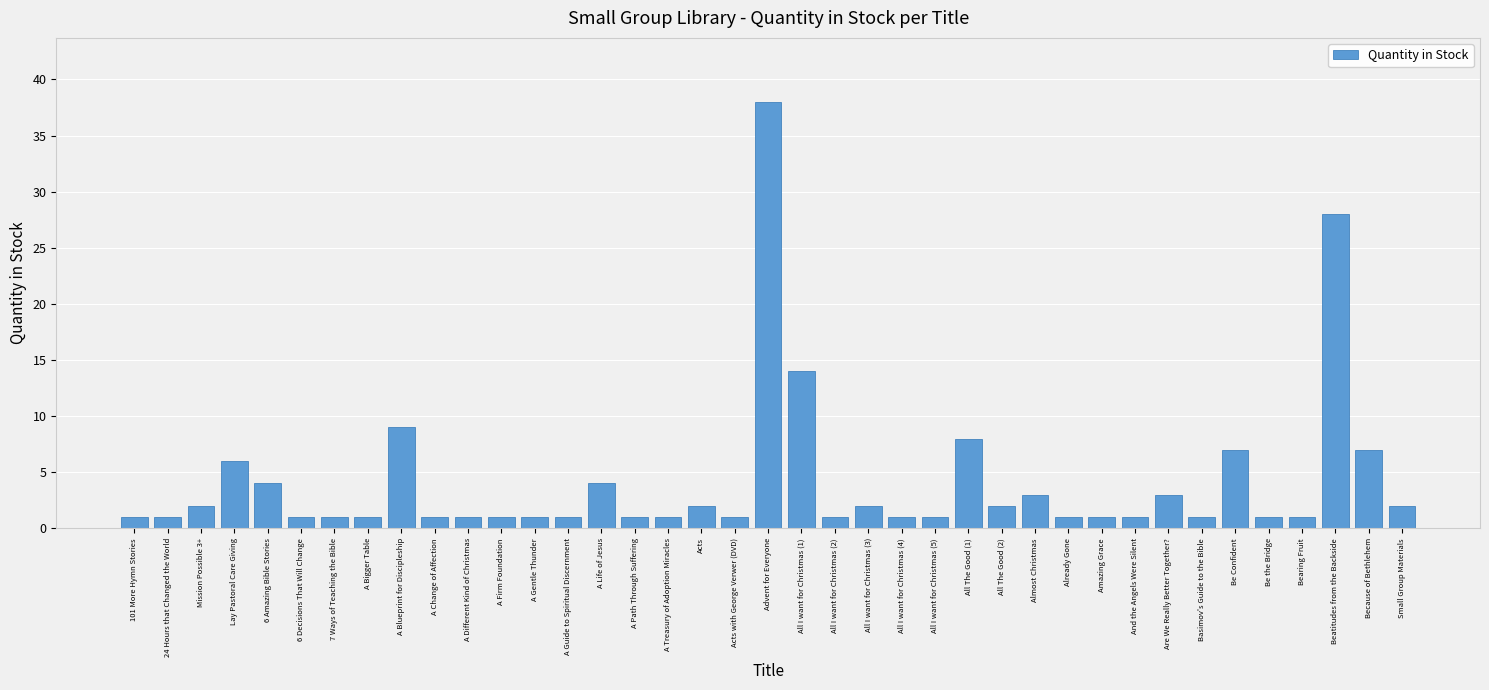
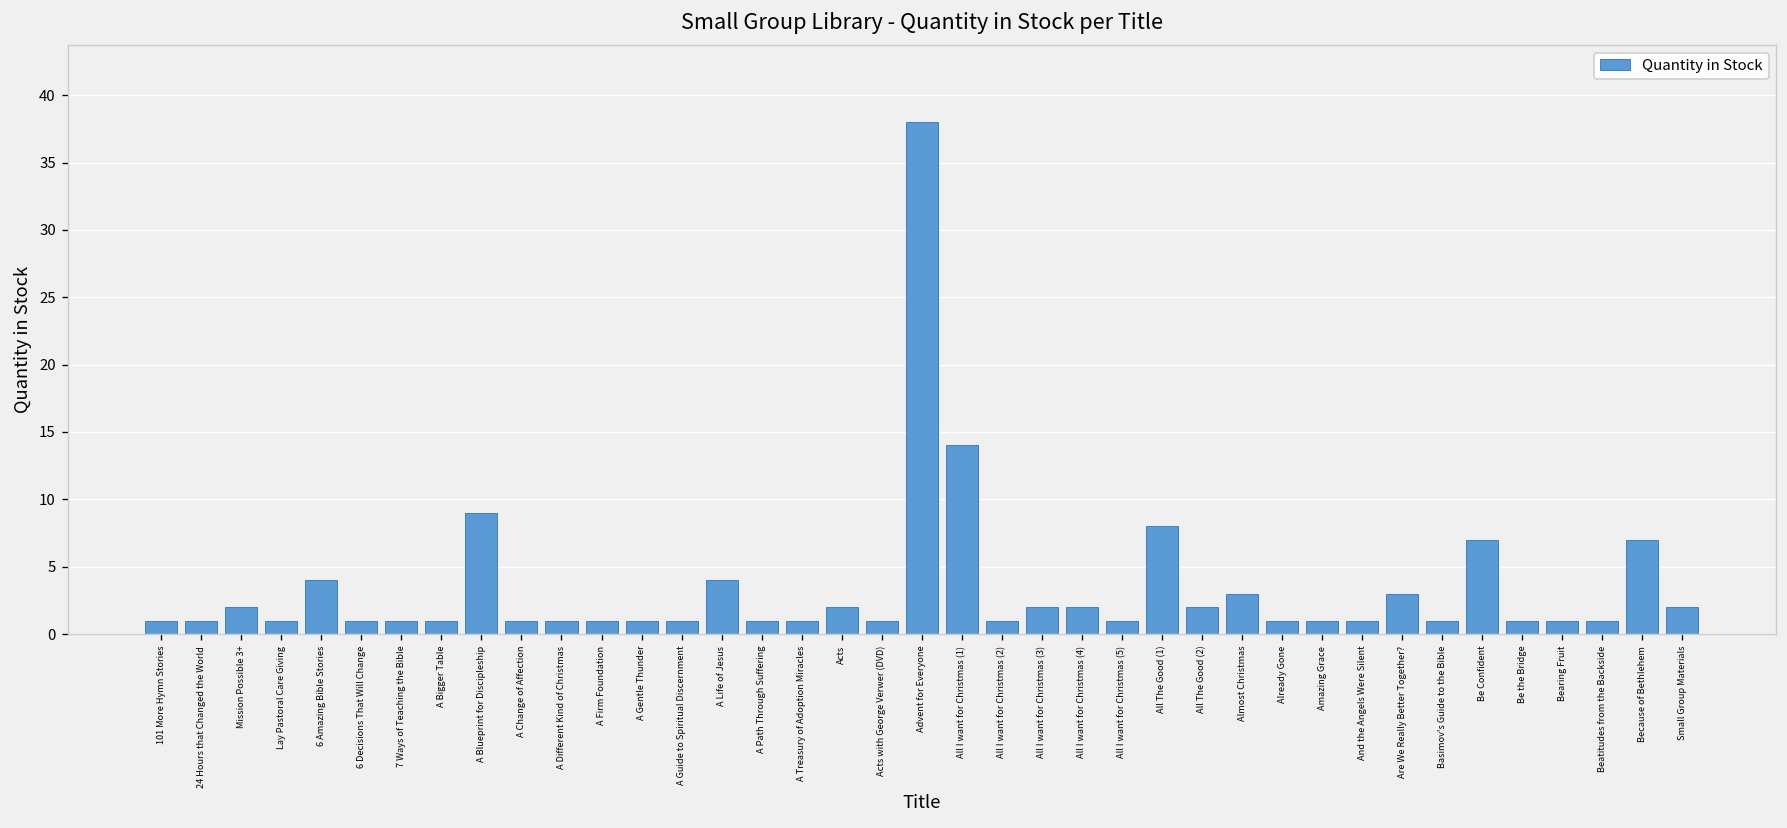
  {
    "101 More Hymn Stories": 1,
    "24 Hours that Changed the World": 1,
    "Mission Possible 3+": 2,
-   "Lay Pastoral Care Giving": 6,
+   "Lay Pastoral Care Giving": 1,
    "6 Amazing Bible Stories": 4,
    "6 Decisions That Will Change": 1,
    "7 Ways of Teaching the Bible": 1,
    "A Bigger Table": 1,
    "A Blueprint for Discipleship": 9,
    "A Change of Affection": 1,
    "A Different Kind of Christmas": 1,
    "A Firm Foundation": 1,
    "A Gentle Thunder": 1,
    "A Guide to Spiritual Discernment": 1,
    "A Life of Jesus": 4,
    "A Path Through Suffering": 1,
    "A Treasury of Adoption Miracles": 1,
    "Acts": 2,
    "Acts with George Verwer (DVD)": 1,
    "Advent for Everyone": 38,
    "All I want for Christmas (1)": 14,
    "All I want for Christmas (2)": 1,
    "All I want for Christmas (3)": 2,
-   "All I want for Christmas (4)": 1,
+   "All I want for Christmas (4)": 2,
    "All I want for Christmas (5)": 1,
    "All The Good (1)": 8,
    "All The Good (2)": 2,
    "Almost Christmas": 3,
    "Already Gone": 1,
    "Amazing Grace": 1,
    "And the Angels Were Silent": 1,
    "Are We Really Better Together?": 3,
    "Basimov's Guide to the Bible": 1,
    "Be Confident": 7,
    "Be the Bridge": 1,
    "Bearing Fruit": 1,
-   "Beatitudes from the Backside": 28,
+   "Beatitudes from the Backside": 1,
    "Because of Bethlehem": 7,
    "Small Group Materials": 2
  }
